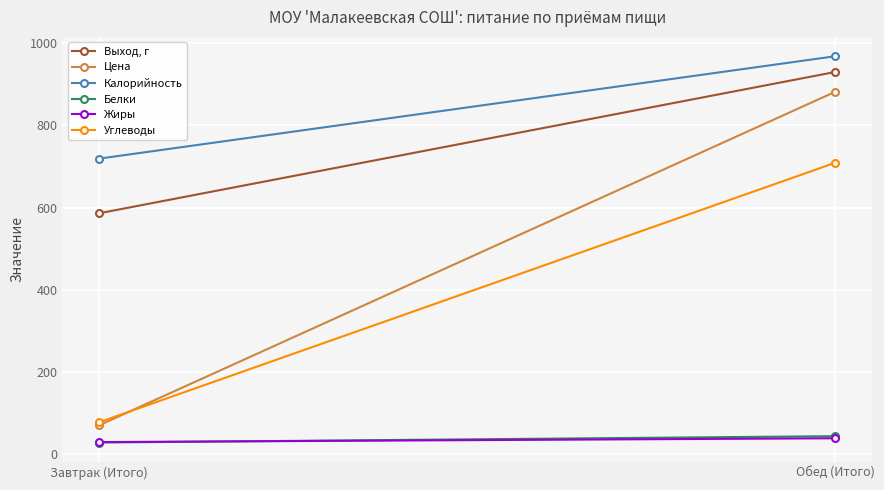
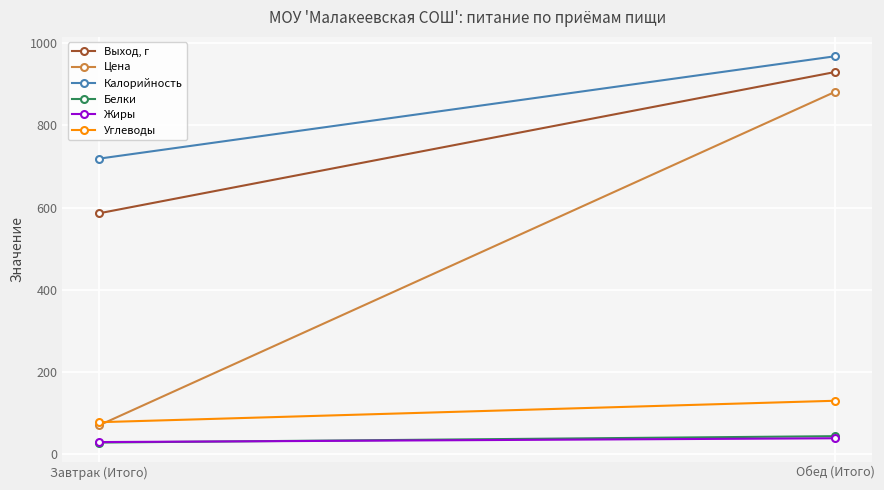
  {
    "Выход, г": {
      "Завтрак (Итого)": 590,
      "Обед (Итого)": 930
    },
    "Цена": {
      "Завтрак (Итого)": 70,
      "Обед (Итого)": 880
    },
    "Калорийность": {
      "Завтрак (Итого)": 720,
      "Обед (Итого)": 970
    },
    "Углеводы": {
      "Завтрак (Итого)": 80,
-     "Обед (Итого)": 710
+     "Обед (Итого)": 130
    }
  }
